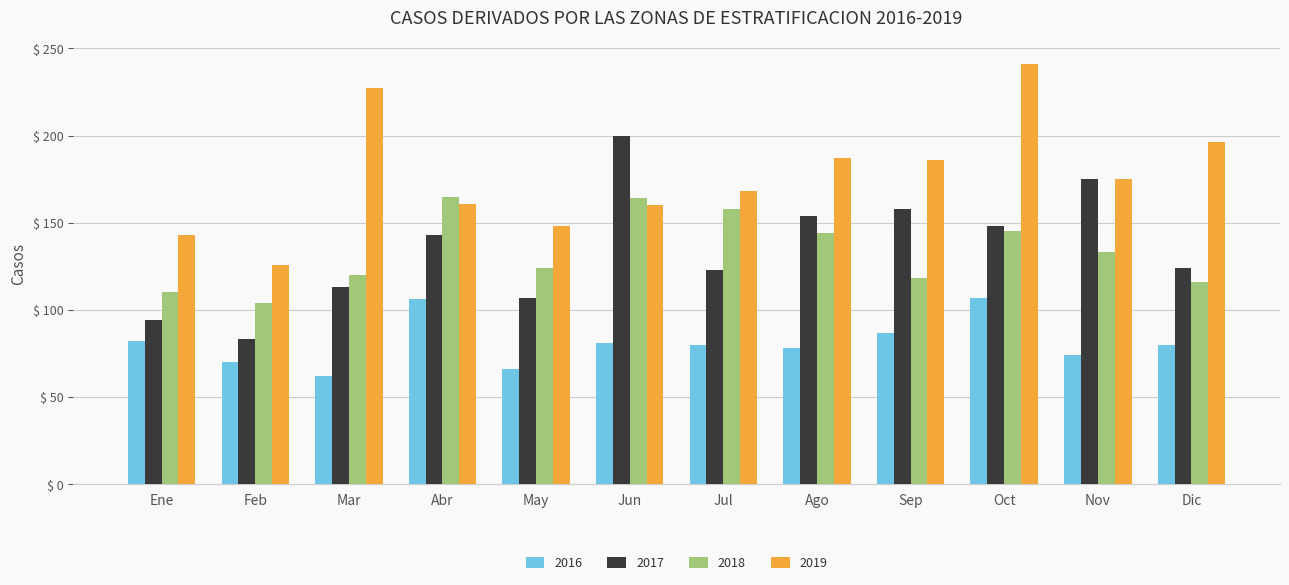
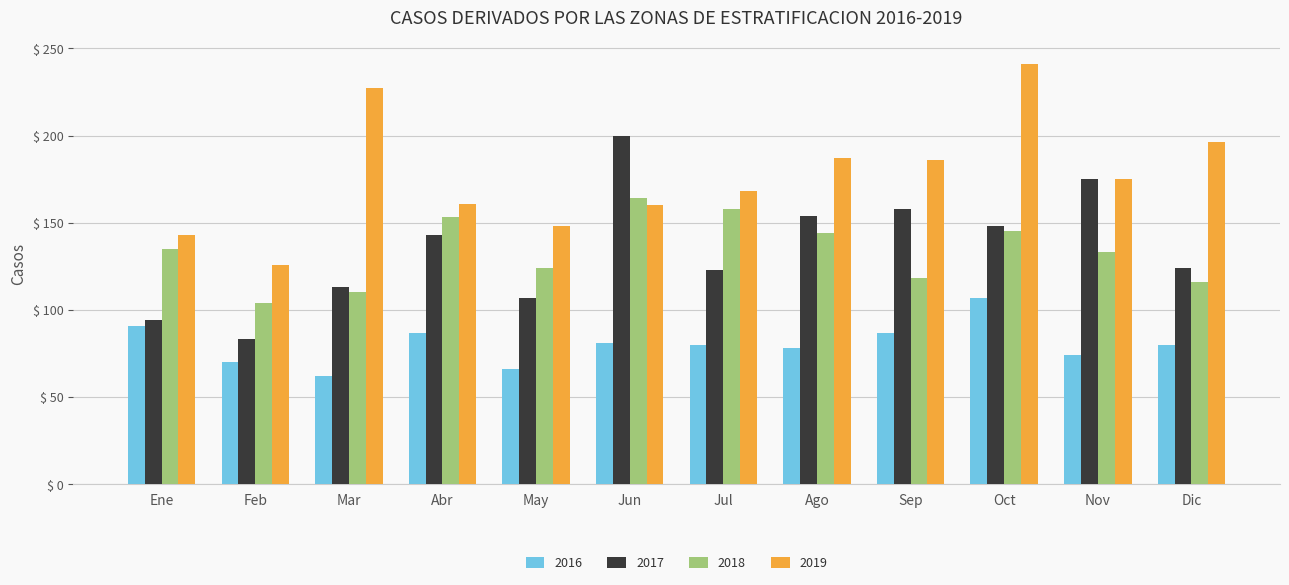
  {
    "2016": {
-     "Ene": "$ 82",
+     "Ene": "$ 91",
      "Feb": "$ 70",
      "Mar": "$ 62",
-     "Abr": "$ 106",
+     "Abr": "$ 87",
      "May": "$ 66",
      "Jun": "$ 81",
      "Jul": "$ 80",
      "Ago": "$ 78",
      "Sep": "$ 87",
      "Oct": "$ 107",
      "Nov": "$ 74",
      "Dic": "$ 80"
    },
    "2017": {
      "Ene": "$ 94",
      "Feb": "$ 83",
      "Mar": "$ 113",
      "Abr": "$ 143",
      "May": "$ 107",
      "Jun": "$ 200",
      "Jul": "$ 123",
      "Ago": "$ 154",
      "Sep": "$ 158",
      "Oct": "$ 148",
      "Nov": "$ 175",
      "Dic": "$ 124"
    },
    "2018": {
-     "Ene": "$ 110",
+     "Ene": "$ 135",
      "Feb": "$ 104",
-     "Mar": "$ 120",
-     "Abr": "$ 165",
+     "Mar": "$ 110",
+     "Abr": "$ 153",
      "May": "$ 124",
      "Jun": "$ 164",
      "Jul": "$ 158",
      "Ago": "$ 144",
      "Sep": "$ 118",
      "Oct": "$ 145",
      "Nov": "$ 133",
      "Dic": "$ 116"
    },
    "2019": {
      "Ene": "$ 143",
      "Feb": "$ 126",
      "Mar": "$ 227",
      "Abr": "$ 161",
      "May": "$ 148",
      "Jun": "$ 160",
      "Jul": "$ 168",
      "Ago": "$ 187",
      "Sep": "$ 186",
      "Oct": "$ 241",
      "Nov": "$ 175",
      "Dic": "$ 196"
    }
  }
